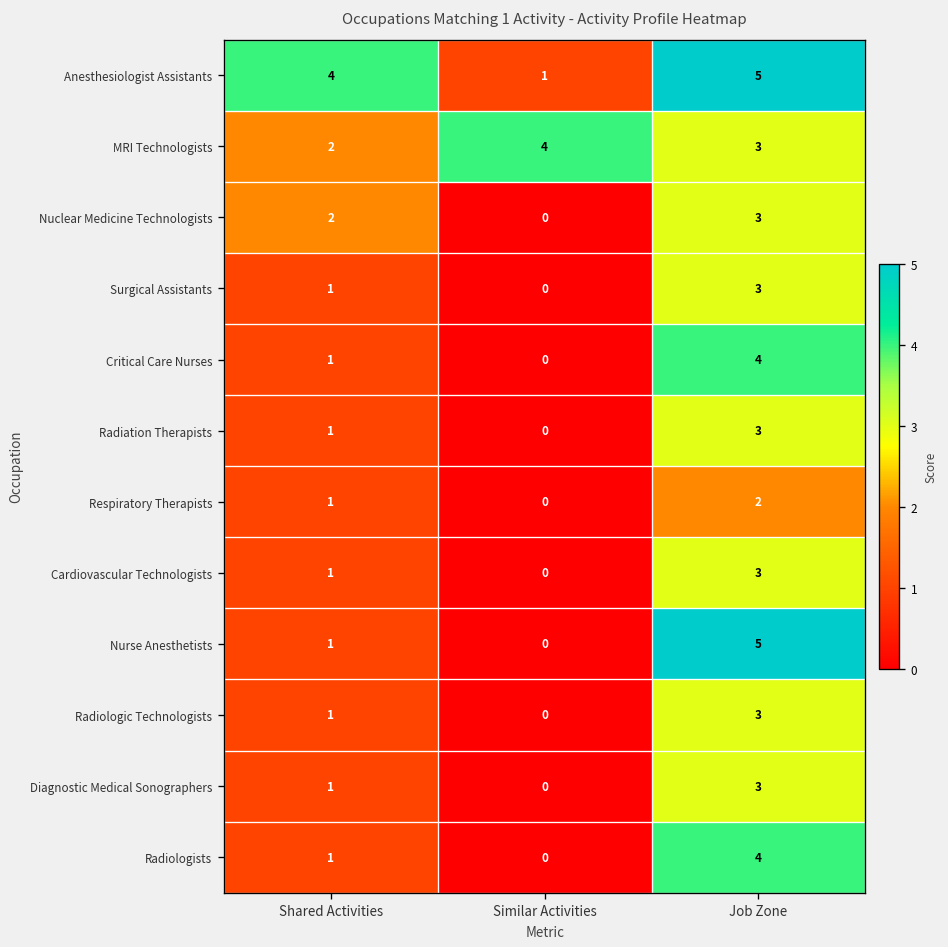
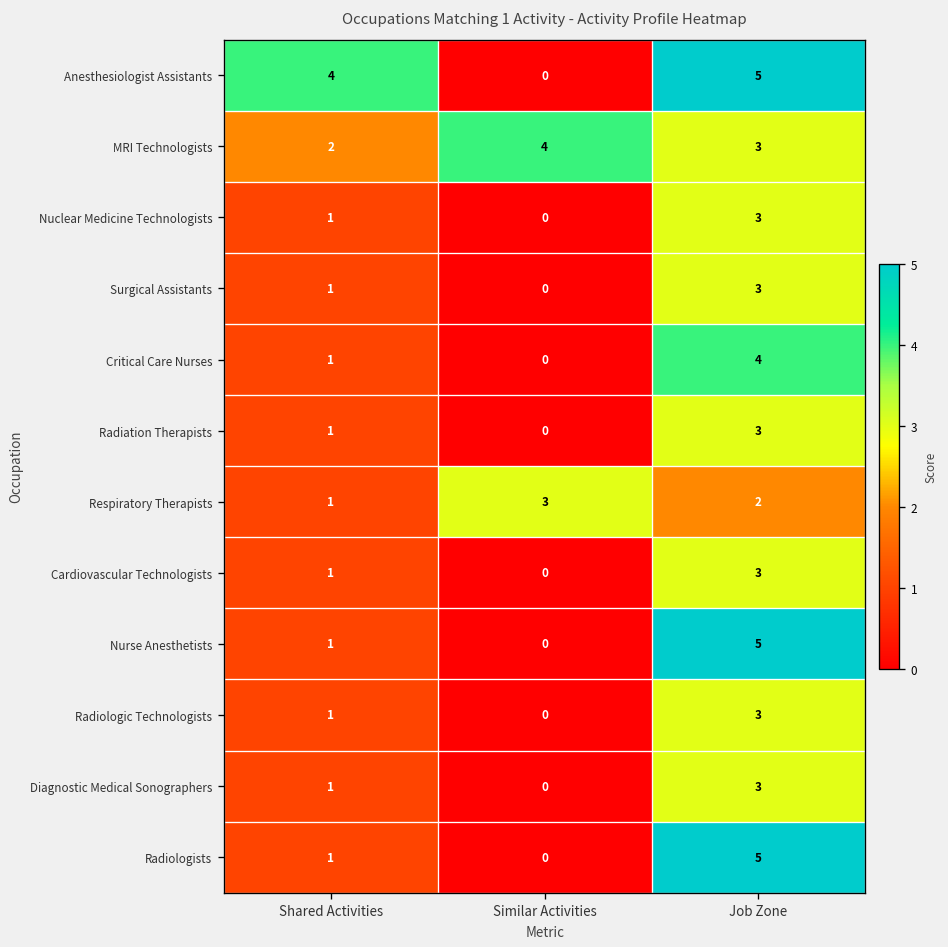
  {
    "Anesthesiologist Assistants": {
      "Shared Activities": 4,
-     "Similar Activities": 1,
+     "Similar Activities": 0,
      "Job Zone": 5
    },
    "MRI Technologists": {
      "Shared Activities": 2,
      "Similar Activities": 4,
      "Job Zone": 3
    },
    "Nuclear Medicine Technologists": {
-     "Shared Activities": 2,
+     "Shared Activities": 1,
      "Similar Activities": 0,
      "Job Zone": 3
    },
    "Surgical Assistants": {
      "Shared Activities": 1,
      "Similar Activities": 0,
      "Job Zone": 3
    },
    "Critical Care Nurses": {
      "Shared Activities": 1,
      "Similar Activities": 0,
      "Job Zone": 4
    },
    "Radiation Therapists": {
      "Shared Activities": 1,
      "Similar Activities": 0,
      "Job Zone": 3
    },
    "Respiratory Therapists": {
      "Shared Activities": 1,
-     "Similar Activities": 0,
+     "Similar Activities": 3,
      "Job Zone": 2
    },
    "Cardiovascular Technologists": {
      "Shared Activities": 1,
      "Similar Activities": 0,
      "Job Zone": 3
    },
    "Nurse Anesthetists": {
      "Shared Activities": 1,
      "Similar Activities": 0,
      "Job Zone": 5
    },
    "Radiologic Technologists": {
      "Shared Activities": 1,
      "Similar Activities": 0,
      "Job Zone": 3
    },
    "Diagnostic Medical Sonographers": {
      "Shared Activities": 1,
      "Similar Activities": 0,
      "Job Zone": 3
    },
    "Radiologists": {
      "Shared Activities": 1,
      "Similar Activities": 0,
-     "Job Zone": 4
+     "Job Zone": 5
    }
  }
